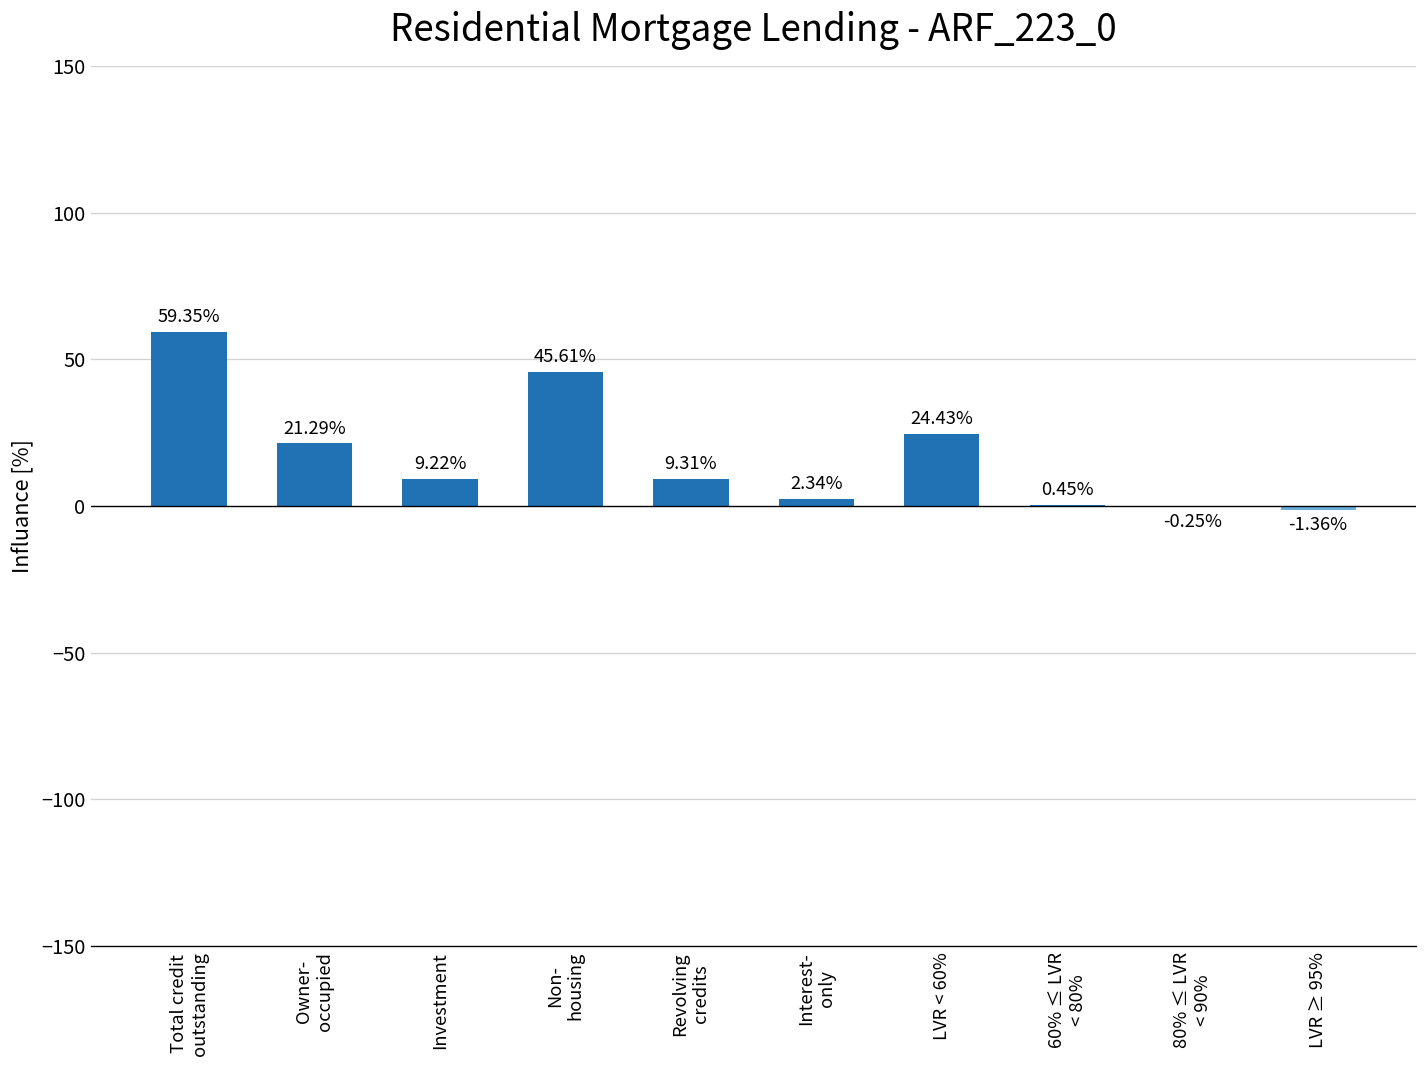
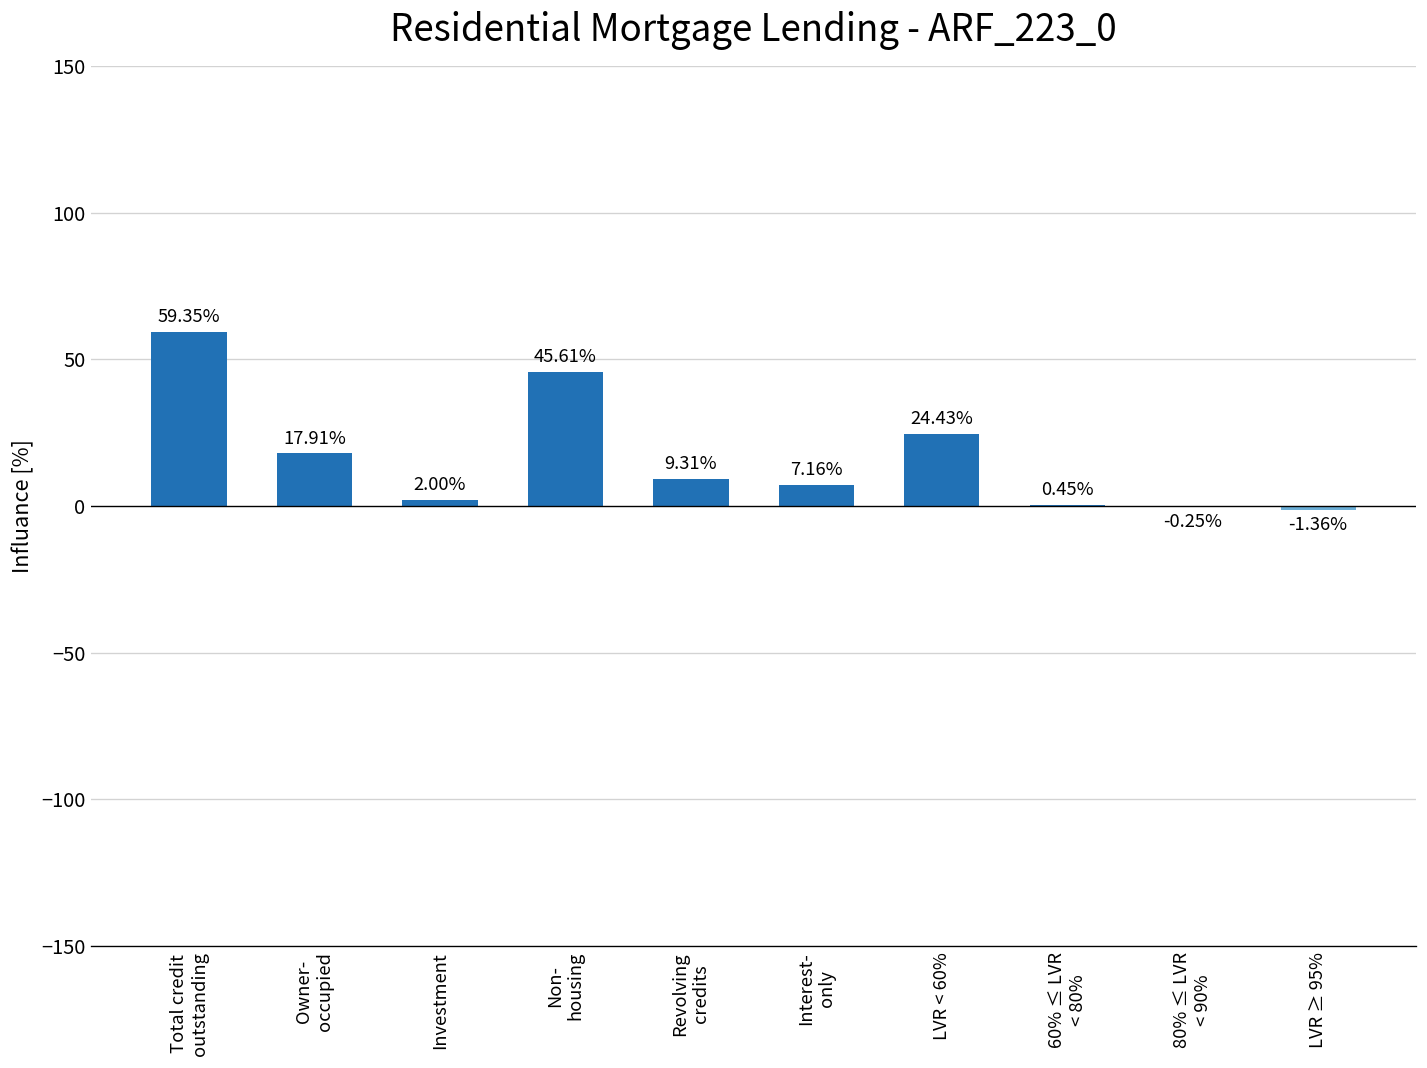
  {
    "Total credit outstanding": "59.35%",
-   "Owner- occupied": "21.29%",
-   "Investment": "9.22%",
+   "Owner- occupied": "17.91%",
+   "Investment": "2.00%",
    "Non- housing": "45.61%",
    "Revolving credits": "9.31%",
-   "Interest- only": "2.34%",
+   "Interest- only": "7.16%",
    "LVR < 60%": "24.43%",
    "60% ≤ LVR < 80%": "0.45%",
    "80% ≤ LVR < 90%": "-0.25%",
    "LVR ≥ 95%": "-1.36%"
  }
